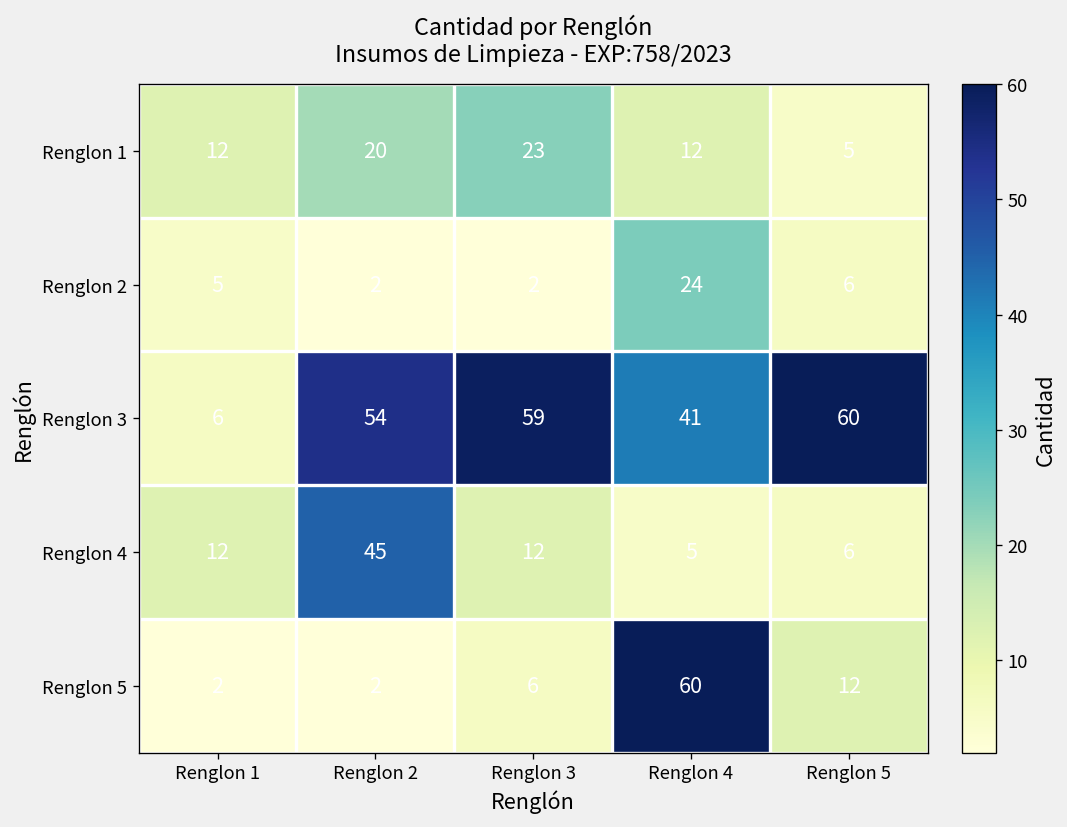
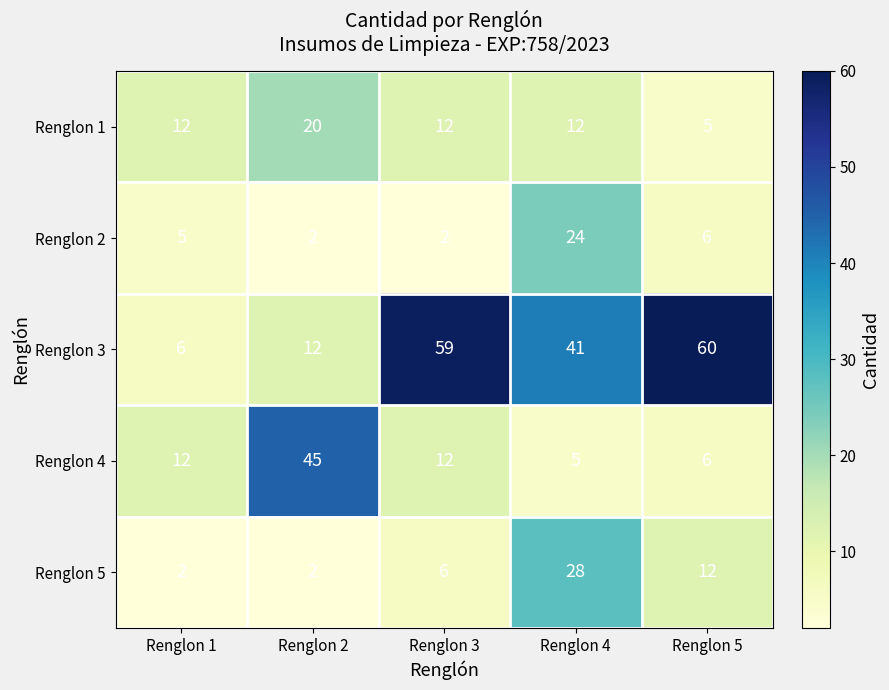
  {
    "Renglon 1": {
      "Renglon 1": 12,
      "Renglon 2": 20,
-     "Renglon 3": 23,
+     "Renglon 3": 12,
      "Renglon 4": 12,
      "Renglon 5": 5
    },
    "Renglon 2": {
      "Renglon 1": 5,
      "Renglon 4": 24,
      "Renglon 5": 6
    },
    "Renglon 3": {
      "Renglon 1": 6,
-     "Renglon 2": 54,
+     "Renglon 2": 12,
      "Renglon 3": 59,
      "Renglon 4": 41,
      "Renglon 5": 60
    },
    "Renglon 4": {
      "Renglon 1": 12,
      "Renglon 2": 45,
      "Renglon 3": 12,
      "Renglon 4": 5,
      "Renglon 5": 6
    },
    "Renglon 5": {
      "Renglon 3": 6,
-     "Renglon 4": 60,
+     "Renglon 4": 28,
      "Renglon 5": 12
    }
  }
